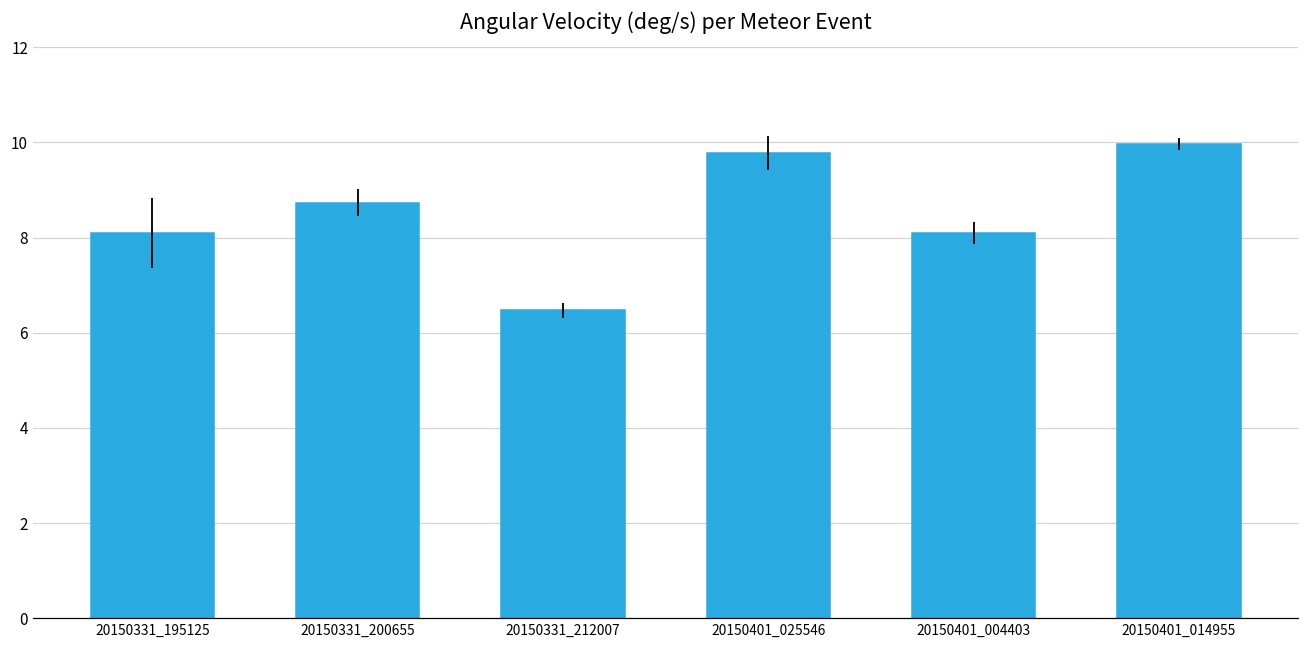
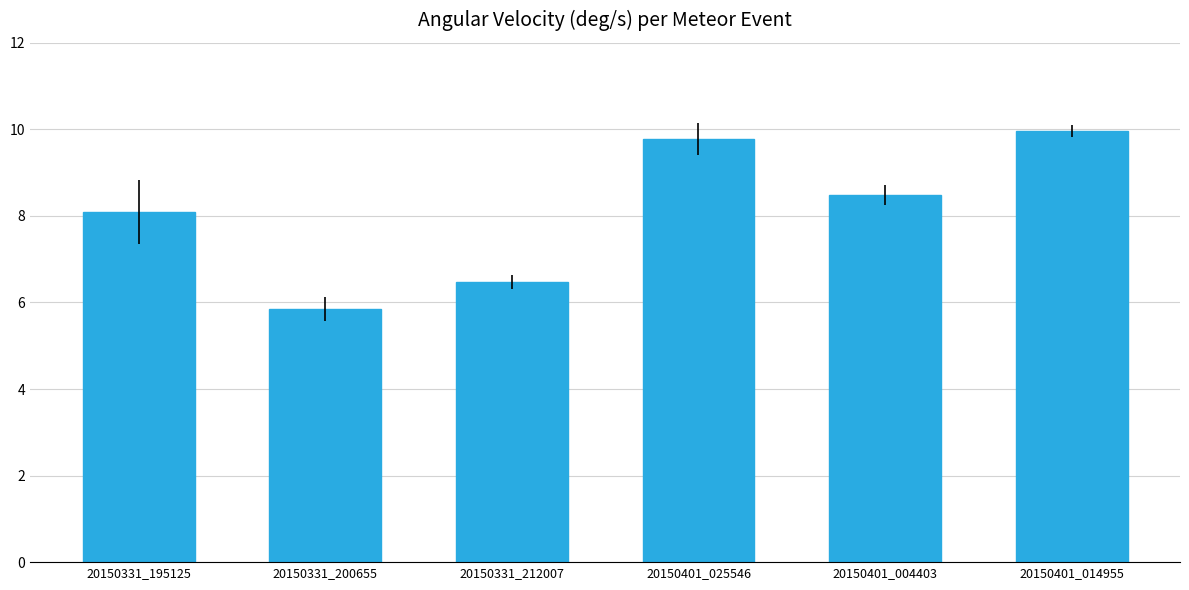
  {
    "20150331_195125": 8.1,
-   "20150331_200655": 8.7,
+   "20150331_200655": 5.9,
    "20150331_212007": 6.5,
    "20150401_025546": 9.8,
-   "20150401_004403": 8.1,
+   "20150401_004403": 8.5,
    "20150401_014955": 10.0
  }
